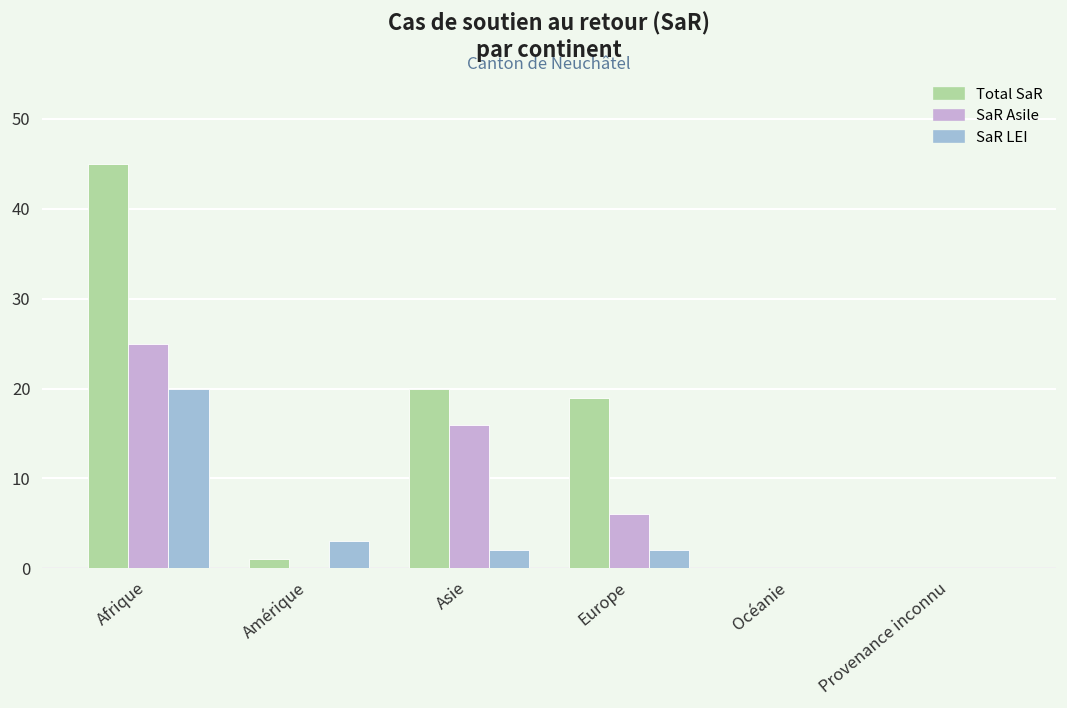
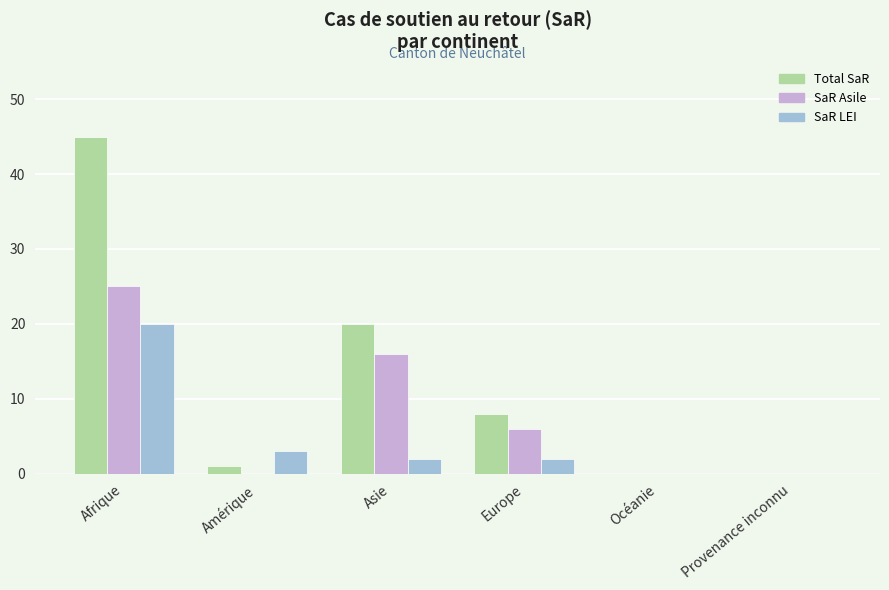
  {
    "Total SaR": {
      "Afrique": 45,
      "Amérique": 1,
      "Asie": 20,
-     "Europe": 19,
+     "Europe": 8,
      "Océanie": 0,
      "Provenance inconnu": 0
    }
  }
